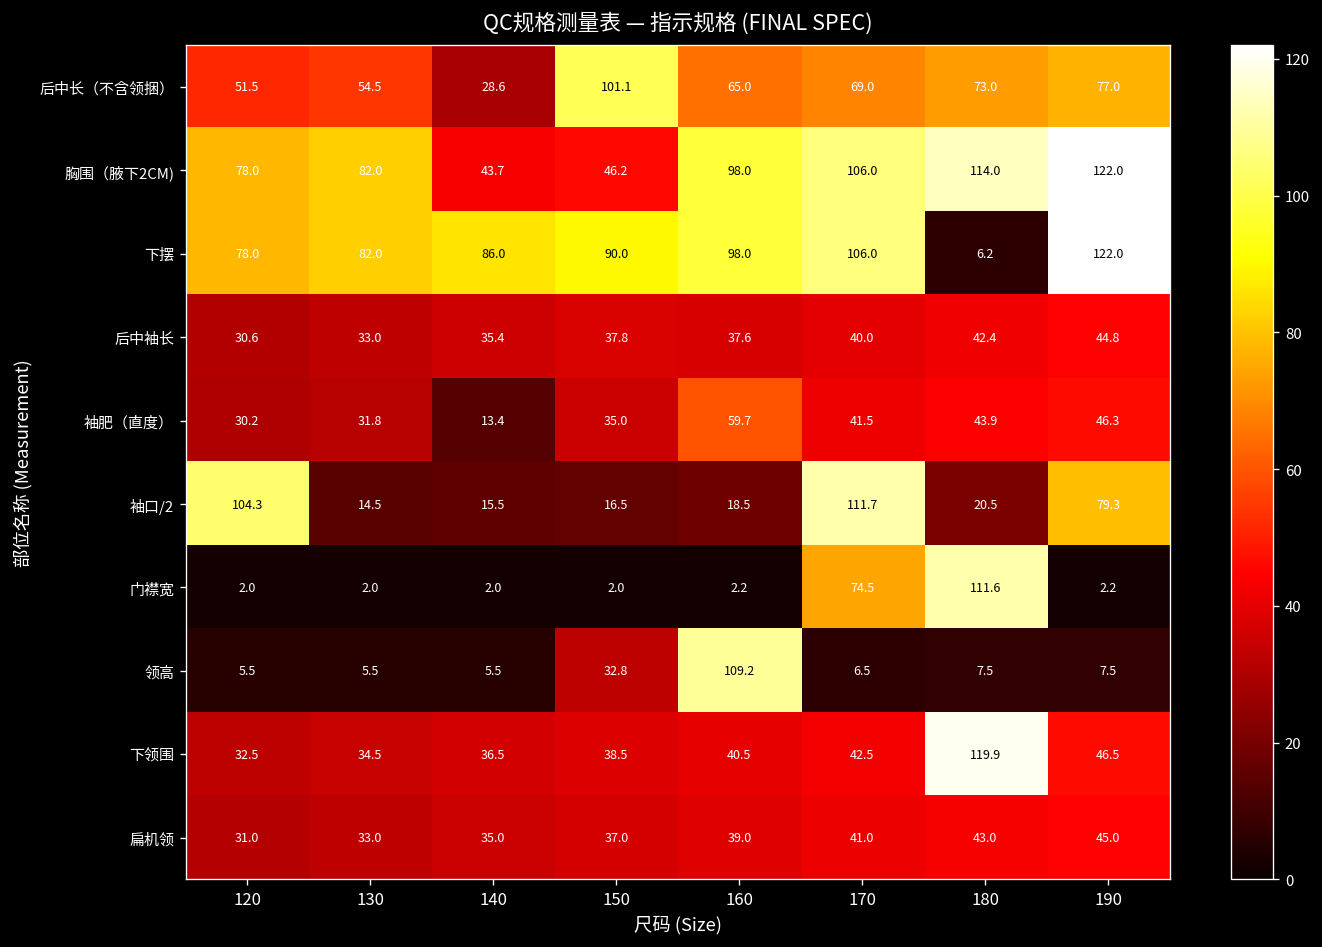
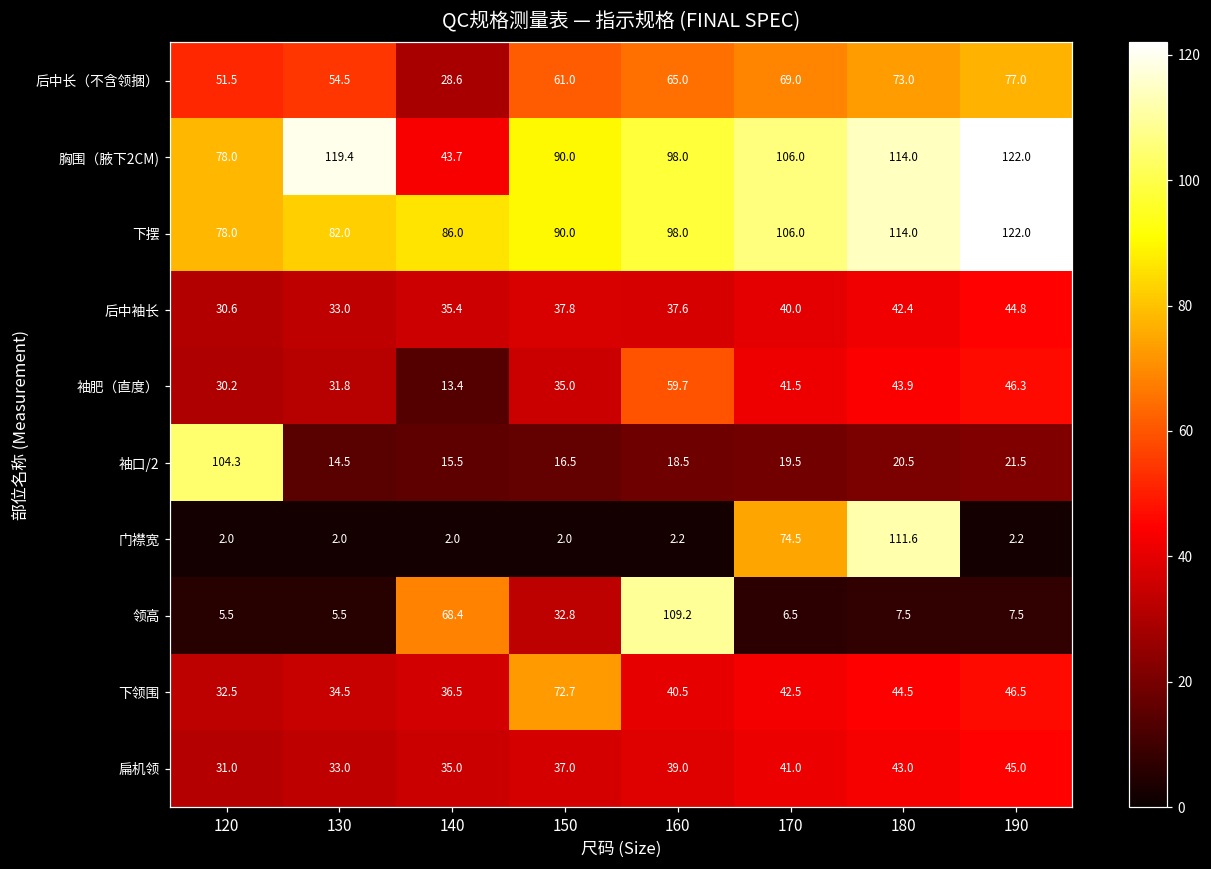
  {
    "后中长（不含领捆）": {
      "120": 51.5,
      "130": 54.5,
      "140": 28.6,
-     "150": 101.1,
+     "150": 61.0,
      "160": 65.0,
      "170": 69.0,
      "180": 73.0,
      "190": 77.0
    },
    "胸围（腋下2CM)": {
      "120": 78.0,
-     "130": 82.0,
+     "130": 119.4,
      "140": 43.7,
-     "150": 46.2,
+     "150": 90.0,
      "160": 98.0,
      "170": 106.0,
      "180": 114.0,
      "190": 122.0
    },
    "下摆": {
      "120": 78.0,
      "130": 82.0,
      "140": 86.0,
      "150": 90.0,
      "160": 98.0,
      "170": 106.0,
-     "180": 6.2,
+     "180": 114.0,
      "190": 122.0
    },
    "后中袖长": {
      "120": 30.6,
      "130": 33.0,
      "140": 35.4,
      "150": 37.8,
      "160": 37.6,
      "170": 40.0,
      "180": 42.4,
      "190": 44.8
    },
    "袖肥（直度）": {
      "120": 30.2,
      "130": 31.8,
      "140": 13.4,
      "150": 35.0,
      "160": 59.7,
      "170": 41.5,
      "180": 43.9,
      "190": 46.3
    },
    "袖口/2": {
      "120": 104.3,
      "130": 14.5,
      "140": 15.5,
      "150": 16.5,
      "160": 18.5,
-     "170": 111.7,
+     "170": 19.5,
      "180": 20.5,
-     "190": 79.3
+     "190": 21.5
    },
    "门襟宽": {
      "120": 2.0,
      "130": 2.0,
      "140": 2.0,
      "150": 2.0,
      "160": 2.2,
      "170": 74.5,
      "180": 111.6,
      "190": 2.2
    },
    "领高": {
      "120": 5.5,
      "130": 5.5,
-     "140": 5.5,
+     "140": 68.4,
      "150": 32.8,
      "160": 109.2,
      "170": 6.5,
      "180": 7.5,
      "190": 7.5
    },
    "下领围": {
      "120": 32.5,
      "130": 34.5,
      "140": 36.5,
-     "150": 38.5,
+     "150": 72.7,
      "160": 40.5,
      "170": 42.5,
-     "180": 119.9,
+     "180": 44.5,
      "190": 46.5
    },
    "扁机领": {
      "120": 31.0,
      "130": 33.0,
      "140": 35.0,
      "150": 37.0,
      "160": 39.0,
      "170": 41.0,
      "180": 43.0,
      "190": 45.0
    }
  }
